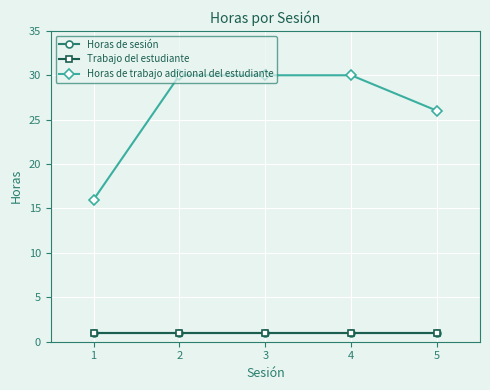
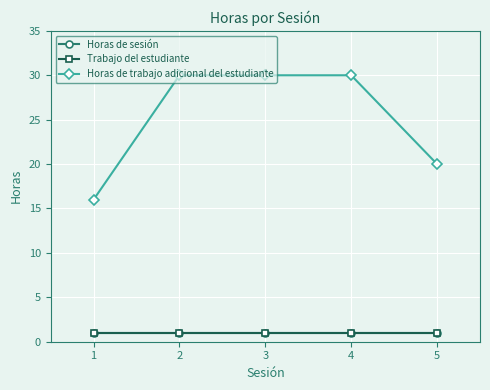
  {
    "Trabajo del estudiante": {
      "1": 1,
      "2": 1,
      "3": 1,
      "4": 1,
      "5": 1
    },
    "Horas de trabajo adicional del estudiante": {
      "1": 16,
      "4": 30,
-     "5": 26
+     "5": 20
    }
  }
